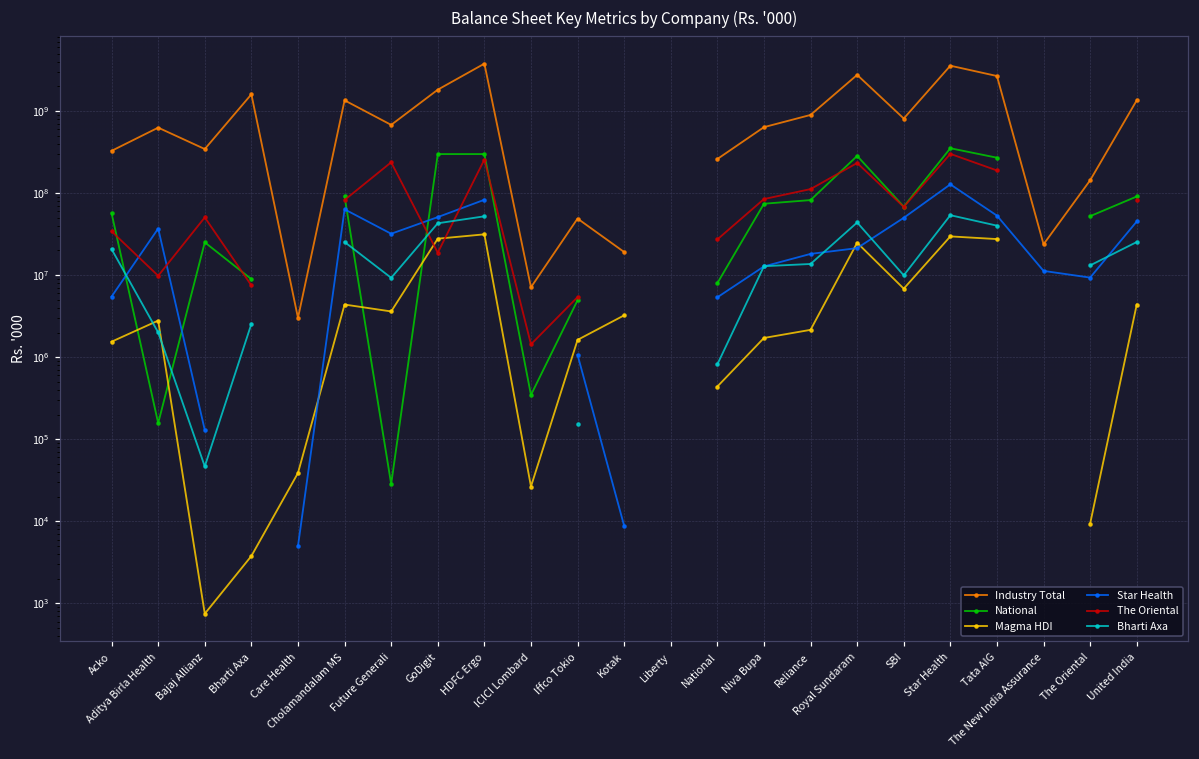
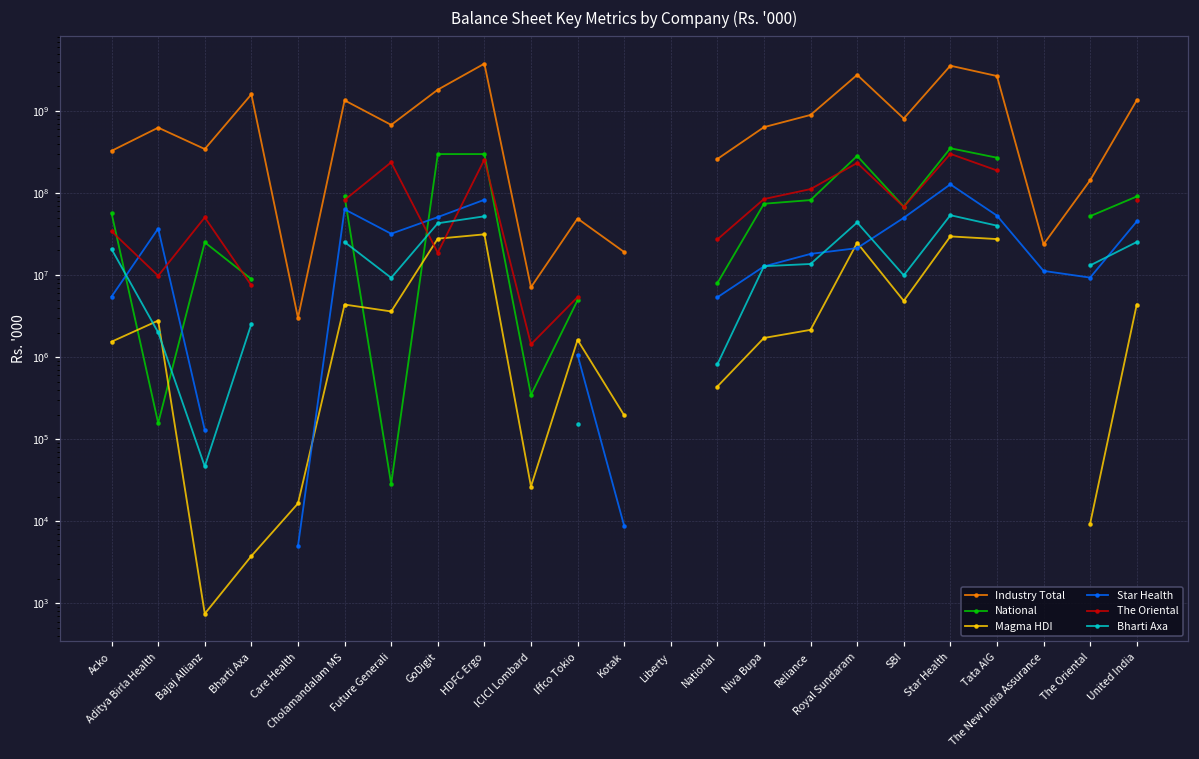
  {
    "Industry Total": {
      "Acko": 300000000,
      "Aditya Birla Health": 600000000,
      "Bajaj Allianz": 300000000,
      "Bharti Axa": 1600000000,
      "Care Health": 3000000,
      "Cholamandalam MS": 1400000000,
      "Future Generali": 700000000,
      "GoDigit": 1800000000,
      "HDFC Ergo": 4000000000,
      "ICICI Lombard": 7000000,
      "Iffco Tokio": 50000000,
      "Kotak": 19000000,
      "National": 260000000,
      "Niva Bupa": 600000000,
      "Reliance": 900000000,
      "Royal Sundaram": 2800000000,
      "SBI": 800000000,
      "Star Health": 4000000000,
      "Tata AIG": 2700000000,
      "The New India Assurance": 24000000,
      "The Oriental": 140000000,
      "United India": 1400000000
    },
    "National": {
      "Acko": 60000000,
      "Aditya Birla Health": 160000,
      "Bajaj Allianz": 25000000,
      "Bharti Axa": 9000000,
      "Cholamandalam MS": 90000000,
      "Future Generali": 28000,
      "GoDigit": 300000000,
      "HDFC Ergo": 300000000,
      "ICICI Lombard": 300000,
      "Iffco Tokio": 5000000,
      "National": 8000000,
      "Niva Bupa": 70000000,
      "Reliance": 80000000,
      "Royal Sundaram": 280000000,
      "Star Health": 400000000,
      "Tata AIG": 270000000,
      "The Oriental": 50000000,
      "United India": 90000000
    },
    "Magma HDI": {
      "Acko": 1500000,
      "Aditya Birla Health": 2800000,
      "Bajaj Allianz": 700,
      "Bharti Axa": 4000,
-     "Care Health": 40000,
+     "Care Health": 17000,
      "Cholamandalam MS": 4000000,
      "Future Generali": 4000000,
      "GoDigit": 28000000,
      "HDFC Ergo": 31000000,
      "ICICI Lombard": 27000,
      "Iffco Tokio": 1600000,
-     "Kotak": 3000000,
+     "Kotak": 200000,
      "National": 400000,
      "Niva Bupa": 1700000,
      "Reliance": 2200000,
      "Royal Sundaram": 25000000,
-     "SBI": 7000000,
+     "SBI": 5000000,
      "Star Health": 30000000,
      "Tata AIG": 28000000,
      "The Oriental": 9000,
      "United India": 4000000
    },
    "Star Health": {
      "Acko": 5000000,
      "Aditya Birla Health": 40000000,
      "Bajaj Allianz": 130000,
      "Care Health": 5000,
      "Cholamandalam MS": 60000000,
      "Future Generali": 32000000,
      "GoDigit": 50000000,
      "HDFC Ergo": 80000000,
      "Iffco Tokio": 1100000,
      "Kotak": 9000,
      "National": 5000000,
      "Reliance": 18000000,
      "Royal Sundaram": 21000000,
      "SBI": 50000000,
      "Star Health": 130000000,
      "Tata AIG": 50000000,
      "The New India Assurance": 11000000,
      "The Oriental": 9000000,
      "United India": 50000000
    },
    "The Oriental": {
      "Acko": 30000000,
      "Aditya Birla Health": 10000000,
      "Bajaj Allianz": 50000000,
      "Bharti Axa": 8000000,
      "Cholamandalam MS": 80000000,
      "Future Generali": 240000000,
      "GoDigit": 19000000,
      "HDFC Ergo": 260000000,
      "ICICI Lombard": 1400000,
      "Iffco Tokio": 5000000,
      "National": 27000000,
      "Niva Bupa": 80000000,
      "Reliance": 110000000,
      "Royal Sundaram": 230000000,
      "Star Health": 300000000,
      "Tata AIG": 190000000,
      "United India": 80000000
    },
    "Bharti Axa": {
      "Acko": 21000000,
      "Aditya Birla Health": 2000000,
      "Bajaj Allianz": 50000,
      "Bharti Axa": 2600000,
      "Cholamandalam MS": 25000000,
      "Future Generali": 9000000,
      "GoDigit": 40000000,
      "HDFC Ergo": 50000000,
      "Iffco Tokio": 150000,
      "National": 800000,
      "Reliance": 14000000,
      "Royal Sundaram": 40000000,
      "SBI": 10000000,
      "Star Health": 50000000,
      "Tata AIG": 40000000,
      "The Oriental": 13000000,
      "United India": 25000000
    }
  }
